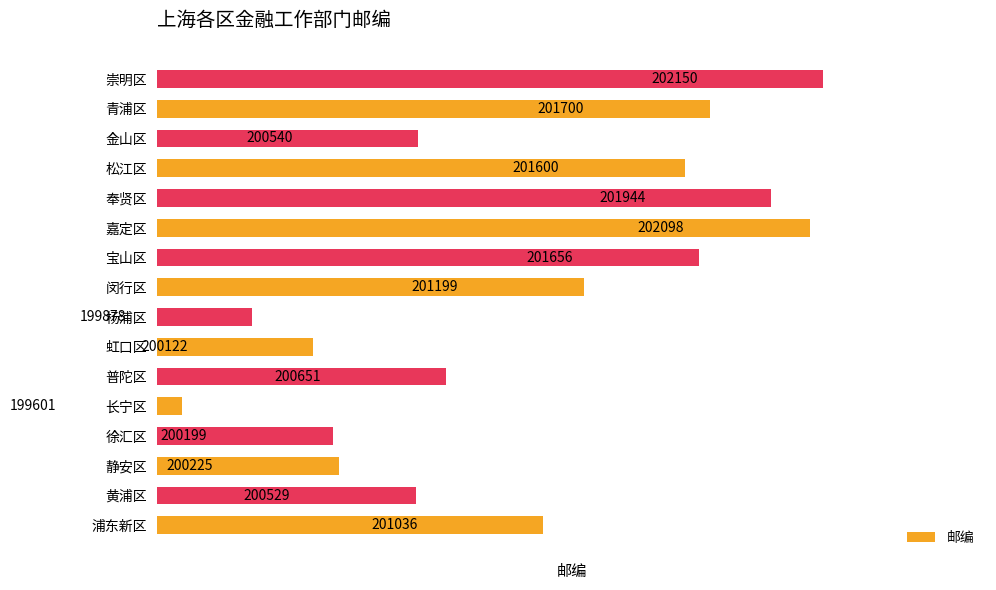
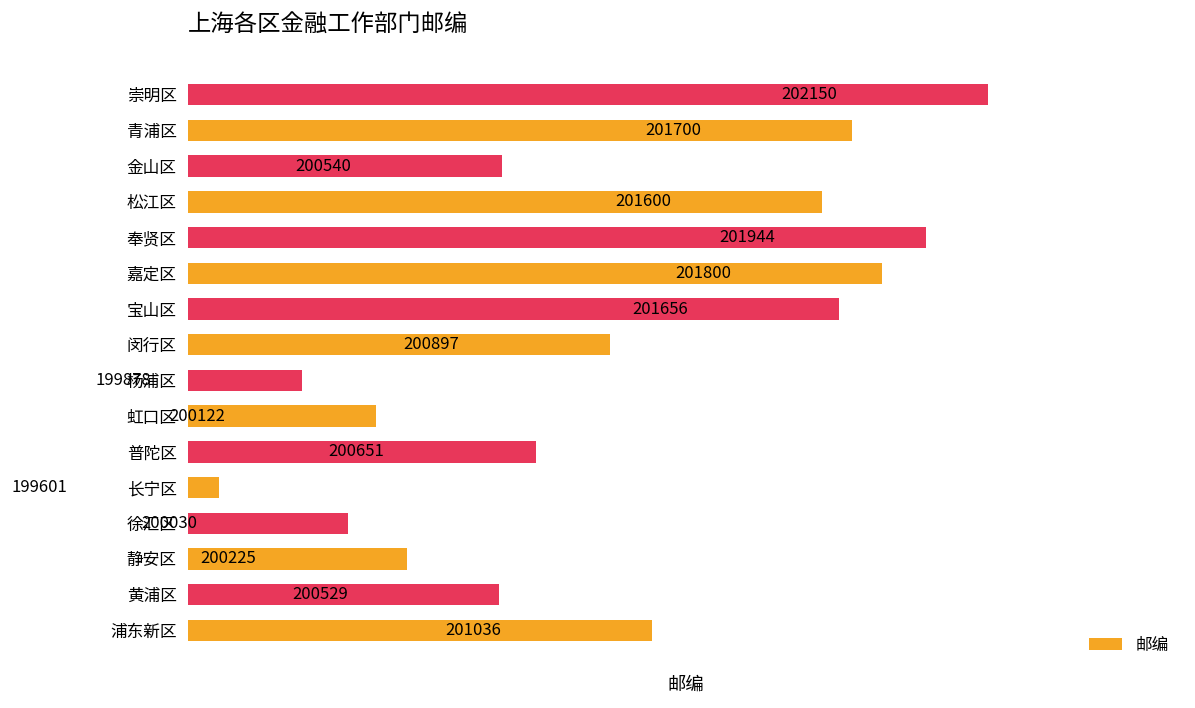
  {
    "崇明区": 202150,
    "青浦区": 201700,
    "金山区": 200540,
    "松江区": 201600,
    "奉贤区": 201944,
-   "嘉定区": 202098,
+   "嘉定区": 201800,
    "宝山区": 201656,
-   "闵行区": 201199,
+   "闵行区": 200897,
    "杨浦区": 199878,
    "虹口区": 200122,
    "普陀区": 200651,
    "长宁区": 199601,
-   "徐汇区": 200199,
+   "徐汇区": 200030,
    "静安区": 200225,
    "黄浦区": 200529,
    "浦东新区": 201036
  }
